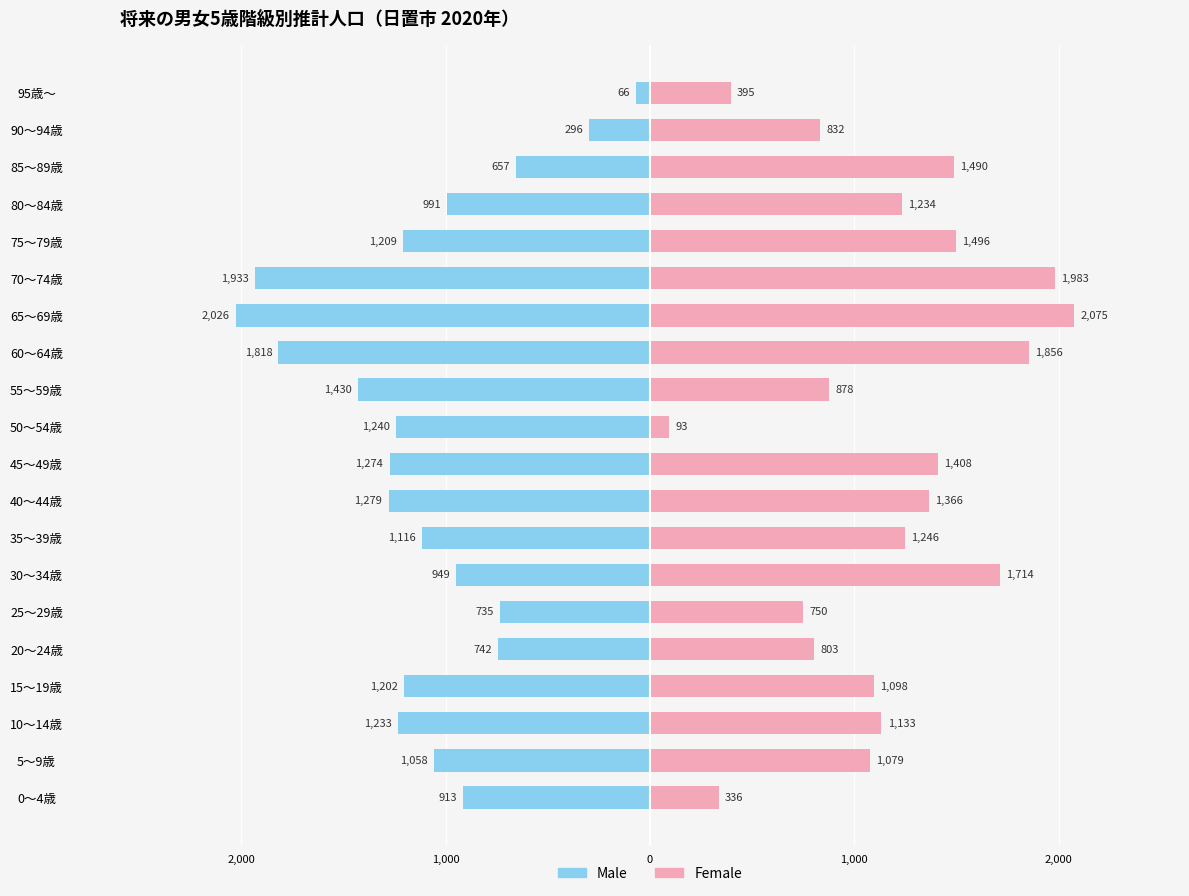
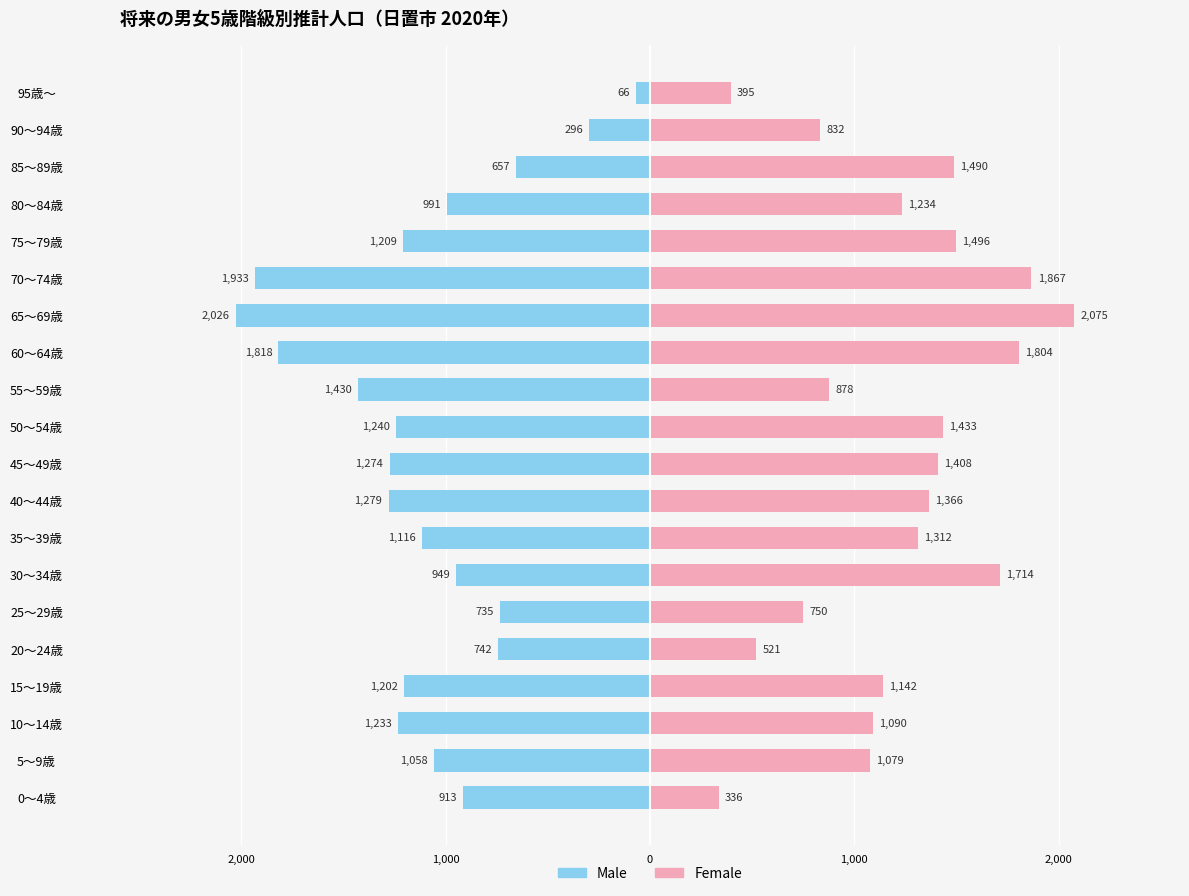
  {
    "Female": {
      "95歳～": "395",
      "90～94歳": "832",
      "85～89歳": "1,490",
      "80～84歳": "1,234",
      "75～79歳": "1,496",
-     "70～74歳": "1,983",
+     "70～74歳": "1,867",
      "65～69歳": "2,075",
-     "60～64歳": "1,856",
+     "60～64歳": "1,804",
      "55～59歳": "878",
-     "50～54歳": "93",
+     "50～54歳": "1,433",
      "45～49歳": "1,408",
      "40～44歳": "1,366",
-     "35～39歳": "1,246",
+     "35～39歳": "1,312",
      "30～34歳": "1,714",
      "25～29歳": "750",
-     "20～24歳": "803",
-     "15～19歳": "1,098",
-     "10～14歳": "1,133",
+     "20～24歳": "521",
+     "15～19歳": "1,142",
+     "10～14歳": "1,090",
      "5～9歳": "1,079",
      "0～4歳": "336"
    }
  }
